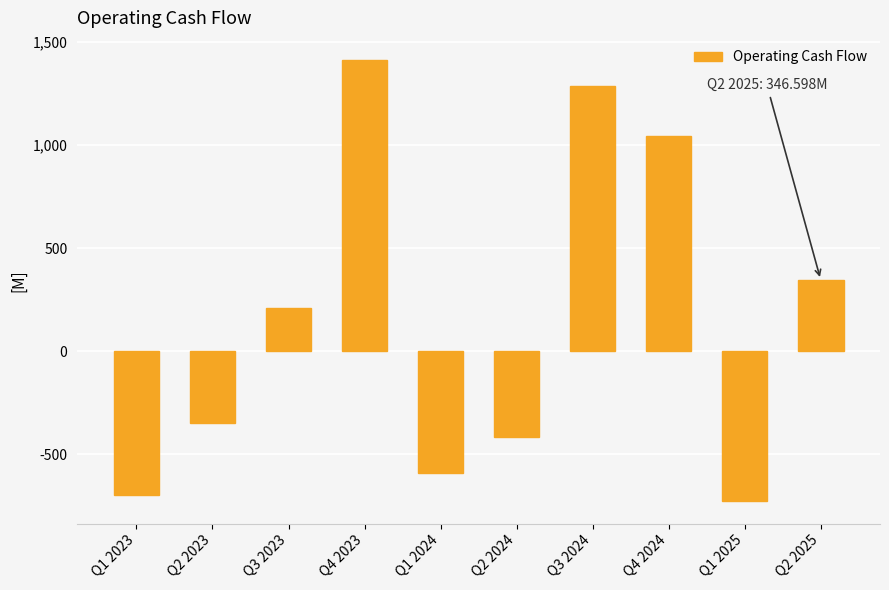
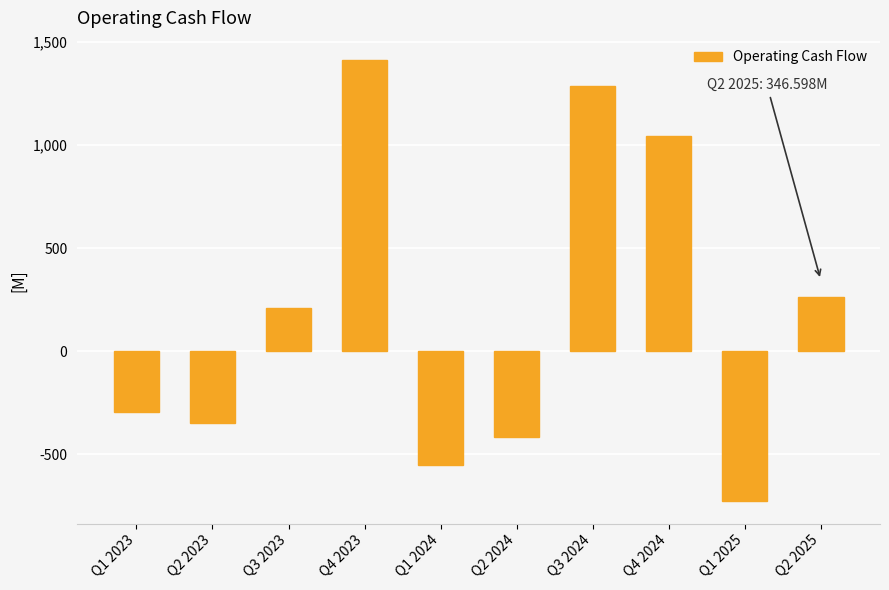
  {
-   "Q1 2023": "-700",
+   "Q1 2023": "-300",
    "Q2 2023": "-350",
    "Q3 2023": "210",
    "Q4 2023": "1,410",
-   "Q1 2024": "-590",
+   "Q1 2024": "-550",
    "Q2 2024": "-420",
    "Q3 2024": "1,290",
    "Q4 2024": "1,040",
    "Q1 2025": "-730",
-   "Q2 2025": "350"
+   "Q2 2025": "260"
  }
